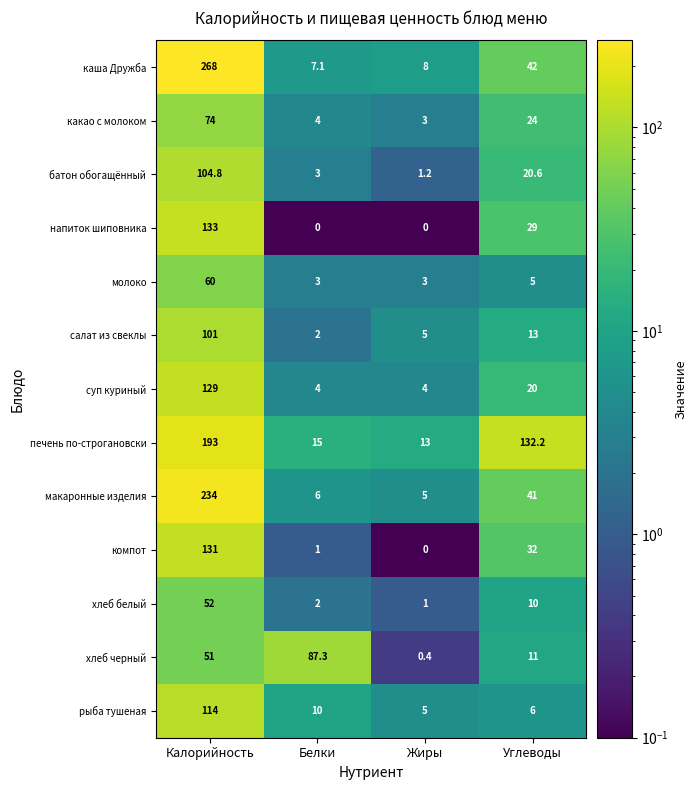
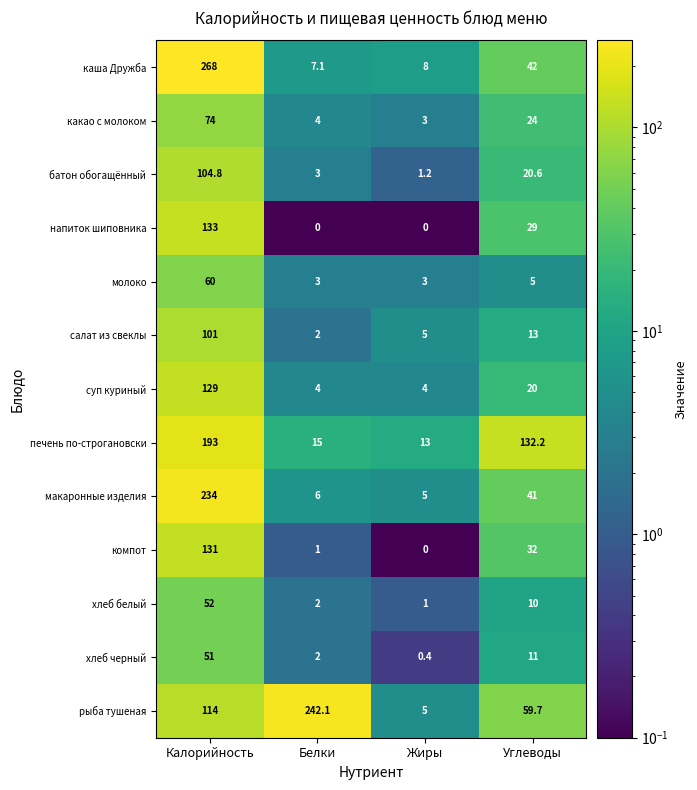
  {
    "каша Дружба": {
      "Калорийность": 268,
      "Белки": 7.1,
      "Жиры": 8,
      "Углеводы": 42
    },
    "какао с молоком": {
      "Калорийность": 74,
      "Белки": 4,
      "Жиры": 3,
      "Углеводы": 24
    },
    "батон обогащённый": {
      "Калорийность": 104.8,
      "Белки": 3,
      "Жиры": 1.2,
      "Углеводы": 20.6
    },
    "напиток шиповника": {
      "Калорийность": 133,
      "Белки": 0,
      "Жиры": 0,
      "Углеводы": 29
    },
    "молоко": {
      "Калорийность": 60,
      "Белки": 3,
      "Жиры": 3,
      "Углеводы": 5
    },
    "салат из свеклы": {
      "Калорийность": 101,
      "Белки": 2,
      "Жиры": 5,
      "Углеводы": 13
    },
    "суп куриный": {
      "Калорийность": 129,
      "Белки": 4,
      "Жиры": 4,
      "Углеводы": 20
    },
    "печень по-строгановски": {
      "Калорийность": 193,
      "Белки": 15,
      "Жиры": 13,
      "Углеводы": 132.2
    },
    "макаронные изделия": {
      "Калорийность": 234,
      "Белки": 6,
      "Жиры": 5,
      "Углеводы": 41
    },
    "компот": {
      "Калорийность": 131,
      "Белки": 1,
      "Жиры": 0,
      "Углеводы": 32
    },
    "хлеб белый": {
      "Калорийность": 52,
      "Белки": 2,
      "Жиры": 1,
      "Углеводы": 10
    },
    "хлеб черный": {
      "Калорийность": 51,
-     "Белки": 87.3,
+     "Белки": 2,
      "Жиры": 0.4,
      "Углеводы": 11
    },
    "рыба тушеная": {
      "Калорийность": 114,
-     "Белки": 10,
+     "Белки": 242.1,
      "Жиры": 5,
-     "Углеводы": 6
+     "Углеводы": 59.7
    }
  }
